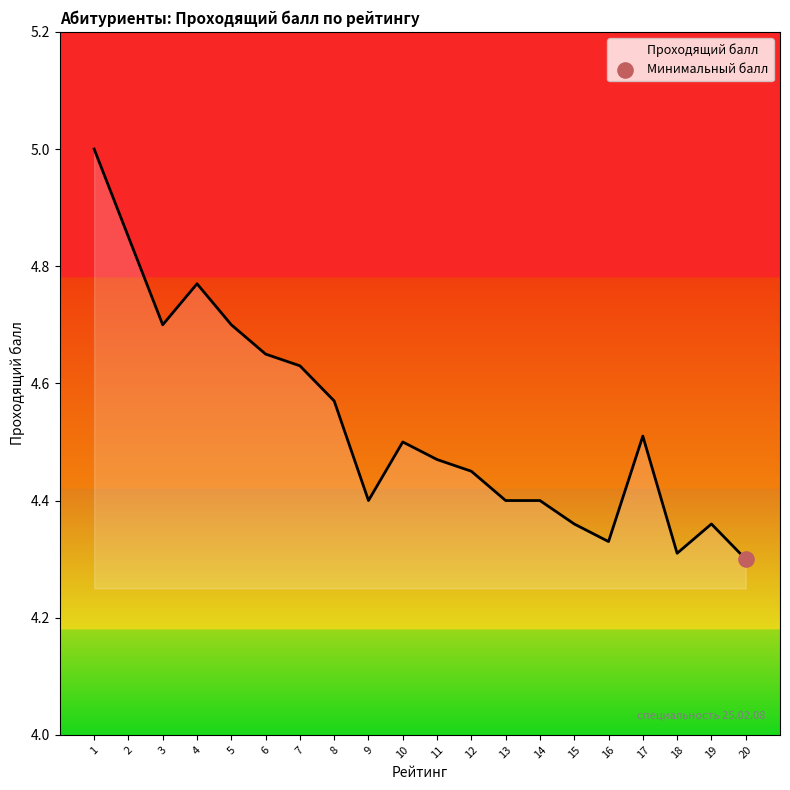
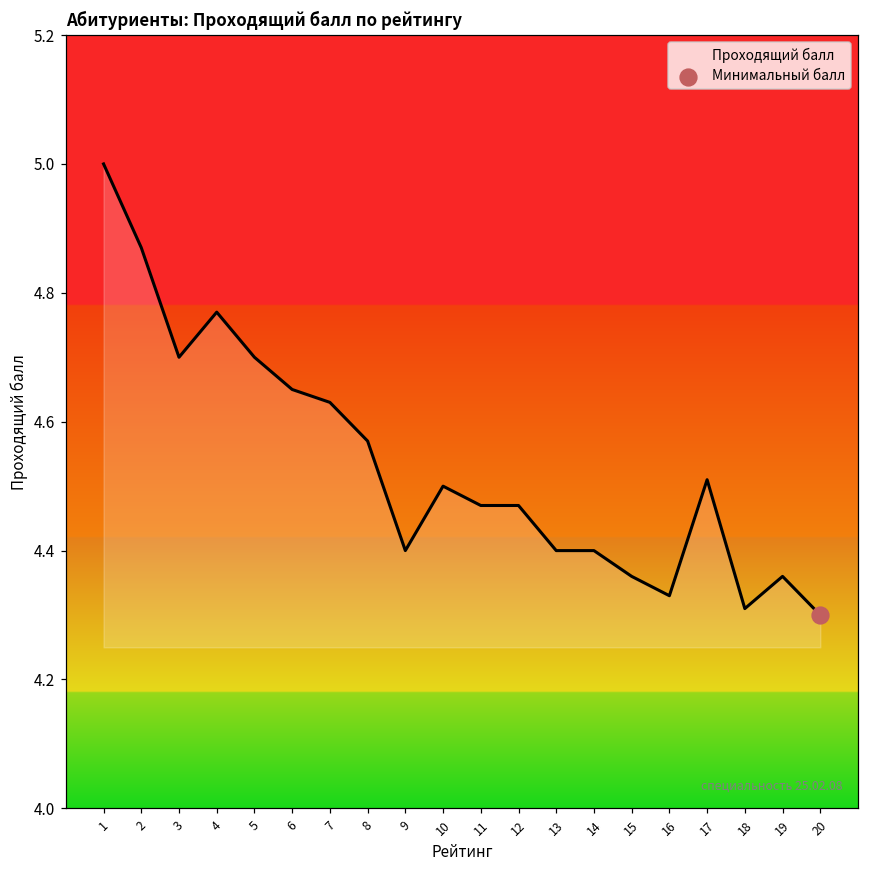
  {
    "Проходящий балл": {
      "1": 5.00,
-     "2": 4.85,
+     "2": 4.87,
      "3": 4.70,
      "4": 4.77,
      "5": 4.70,
      "6": 4.65,
      "7": 4.63,
      "8": 4.57,
      "9": 4.40,
      "10": 4.50,
      "11": 4.47,
-     "12": 4.45,
+     "12": 4.47,
      "13": 4.40,
      "14": 4.40,
      "15": 4.36,
      "16": 4.33,
      "17": 4.51,
      "18": 4.31,
      "19": 4.36
    }
  }
